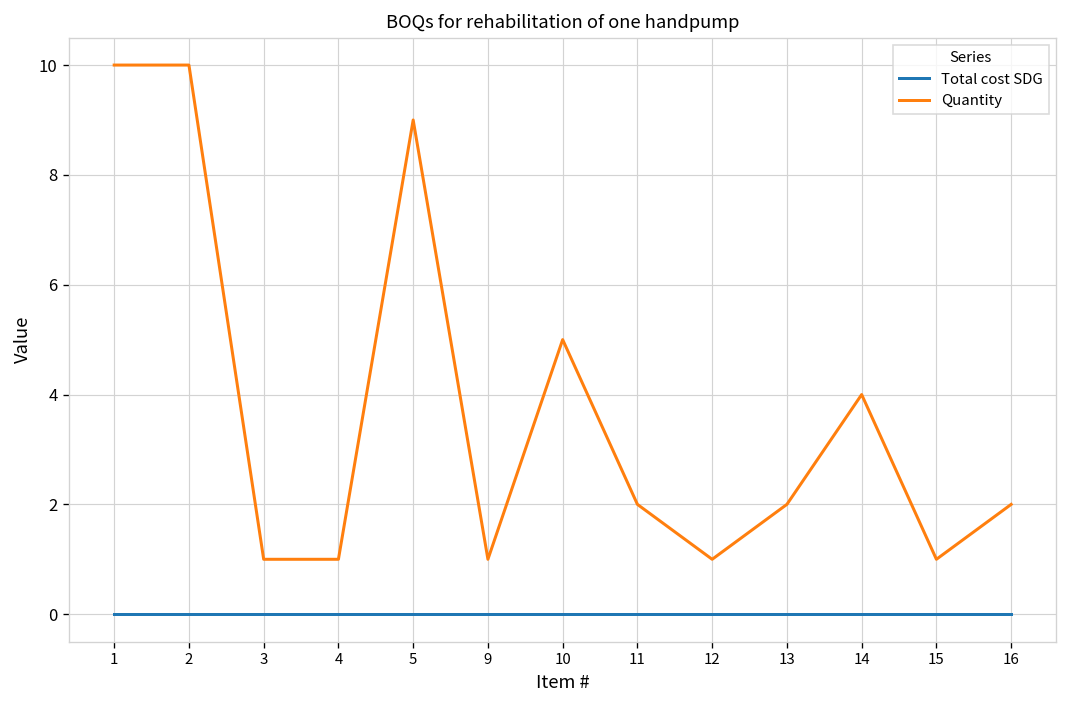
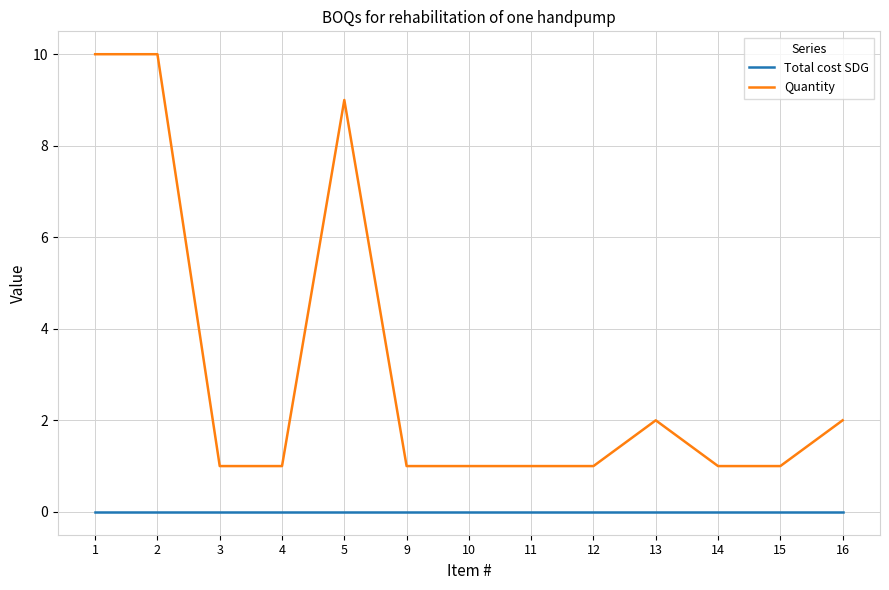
  {
    "Total cost SDG": {
      "1": 0,
      "2": 0,
      "3": 0,
      "4": 0,
      "5": 0,
      "9": 0,
      "10": 0,
      "11": 0,
      "12": 0,
      "13": 0,
      "14": 0,
      "15": 0,
      "16": 0
    },
    "Quantity": {
      "1": 10,
      "2": 10,
      "3": 1,
      "4": 1,
      "5": 9,
      "9": 1,
-     "10": 5,
-     "11": 2,
+     "10": 1,
+     "11": 1,
      "12": 1,
      "13": 2,
-     "14": 4,
+     "14": 1,
      "15": 1,
      "16": 2
    }
  }
